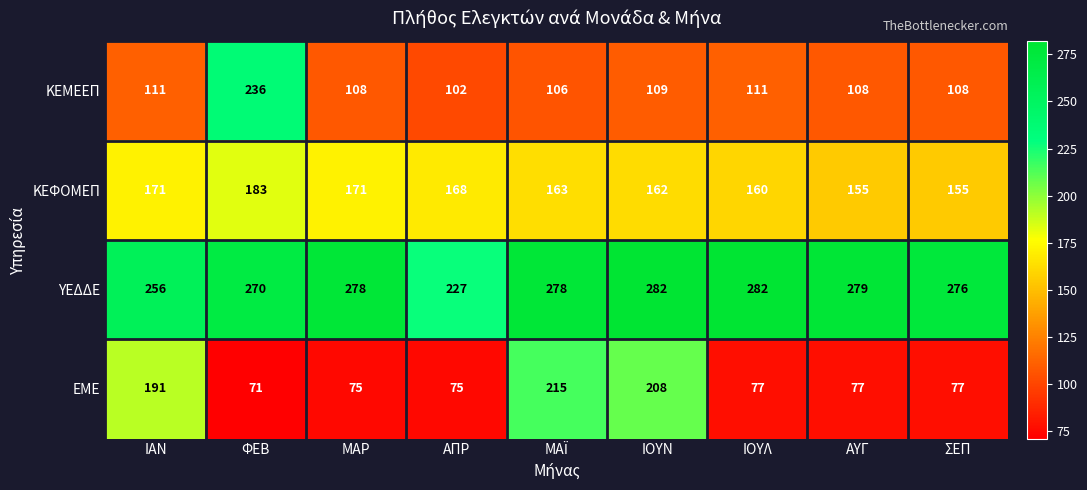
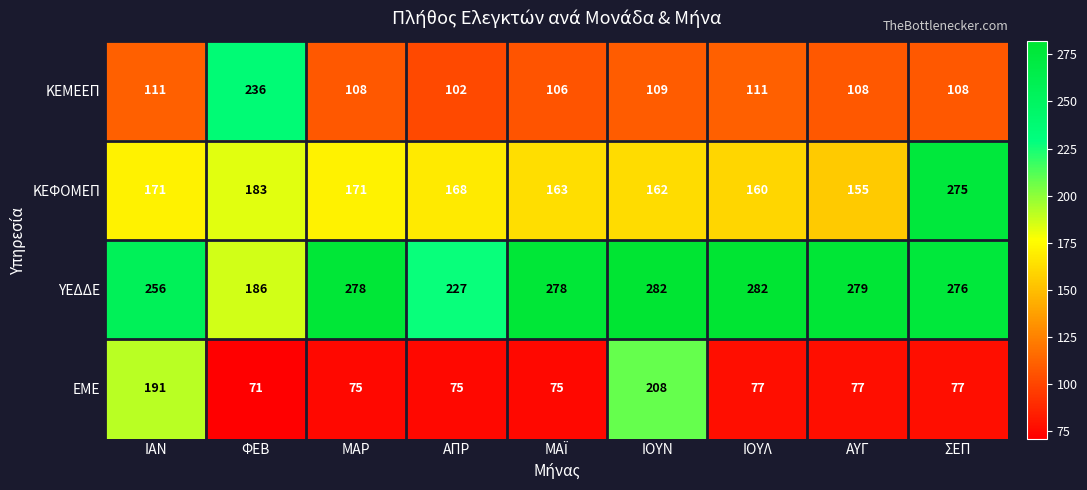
  {
    "ΚΕΜΕΕΠ": {
      "ΙΑΝ": 111,
      "ΦΕΒ": 236,
      "ΜΑΡ": 108,
      "ΑΠΡ": 102,
      "ΜΑΪ": 106,
      "ΙΟΥΝ": 109,
      "ΙΟΥΛ": 111,
      "ΑΥΓ": 108,
      "ΣΕΠ": 108
    },
    "ΚΕΦΟΜΕΠ": {
      "ΙΑΝ": 171,
      "ΦΕΒ": 183,
      "ΜΑΡ": 171,
      "ΑΠΡ": 168,
      "ΜΑΪ": 163,
      "ΙΟΥΝ": 162,
      "ΙΟΥΛ": 160,
      "ΑΥΓ": 155,
-     "ΣΕΠ": 155
+     "ΣΕΠ": 275
    },
    "ΥΕΔΔΕ": {
      "ΙΑΝ": 256,
-     "ΦΕΒ": 270,
+     "ΦΕΒ": 186,
      "ΜΑΡ": 278,
      "ΑΠΡ": 227,
      "ΜΑΪ": 278,
      "ΙΟΥΝ": 282,
      "ΙΟΥΛ": 282,
      "ΑΥΓ": 279,
      "ΣΕΠ": 276
    },
    "ΕΜΕ": {
      "ΙΑΝ": 191,
      "ΦΕΒ": 71,
      "ΜΑΡ": 75,
      "ΑΠΡ": 75,
-     "ΜΑΪ": 215,
+     "ΜΑΪ": 75,
      "ΙΟΥΝ": 208,
      "ΙΟΥΛ": 77,
      "ΑΥΓ": 77,
      "ΣΕΠ": 77
    }
  }
